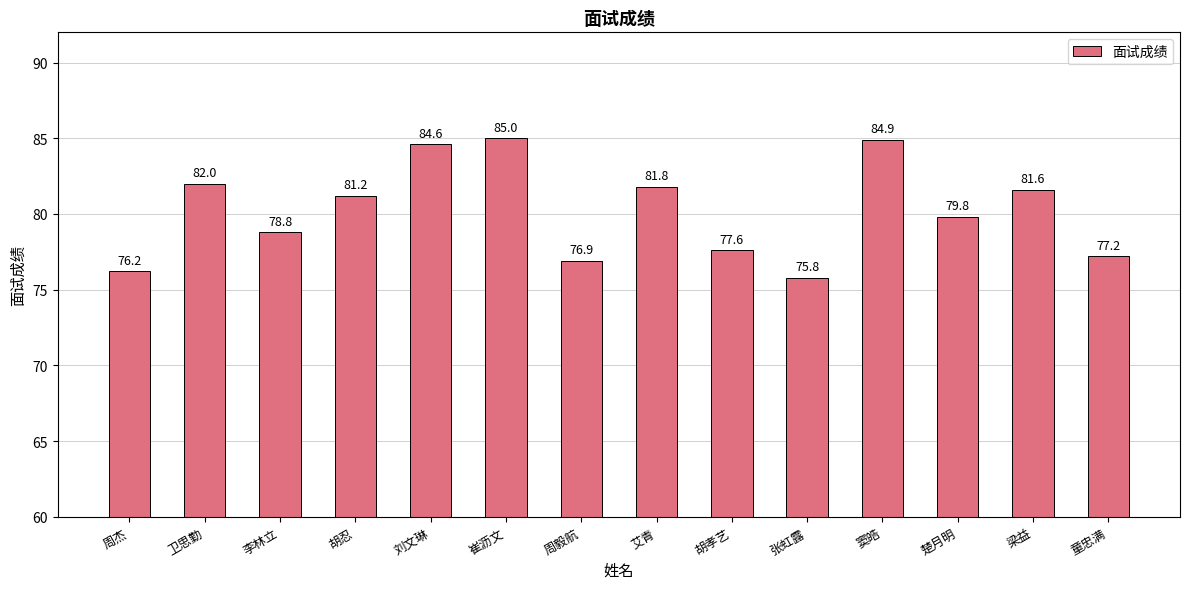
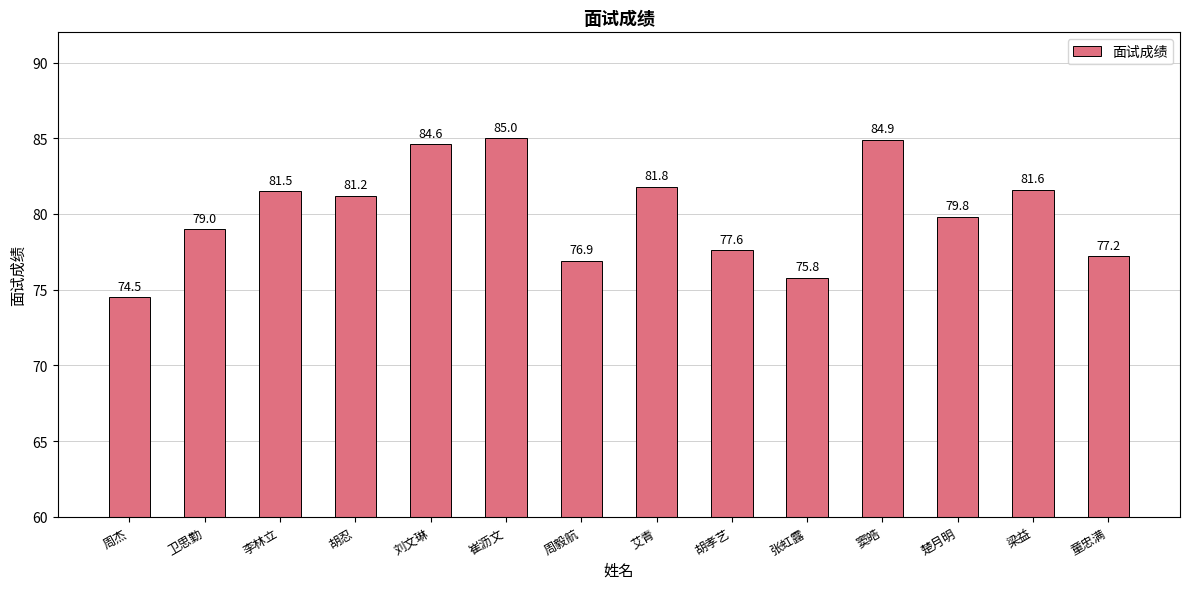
  {
-   "周杰": 76.2,
-   "卫思勤": 82.0,
-   "李林立": 78.8,
+   "周杰": 74.5,
+   "卫思勤": 79.0,
+   "李林立": 81.5,
    "胡忍": 81.2,
    "刘文琳": 84.6,
    "崔沥文": 85.0,
    "周毅航": 76.9,
    "艾青": 81.8,
    "胡孝艺": 77.6,
    "张虹露": 75.8,
    "窦皓": 84.9,
    "楚月明": 79.8,
    "梁益": 81.6,
    "童忠满": 77.2
  }
